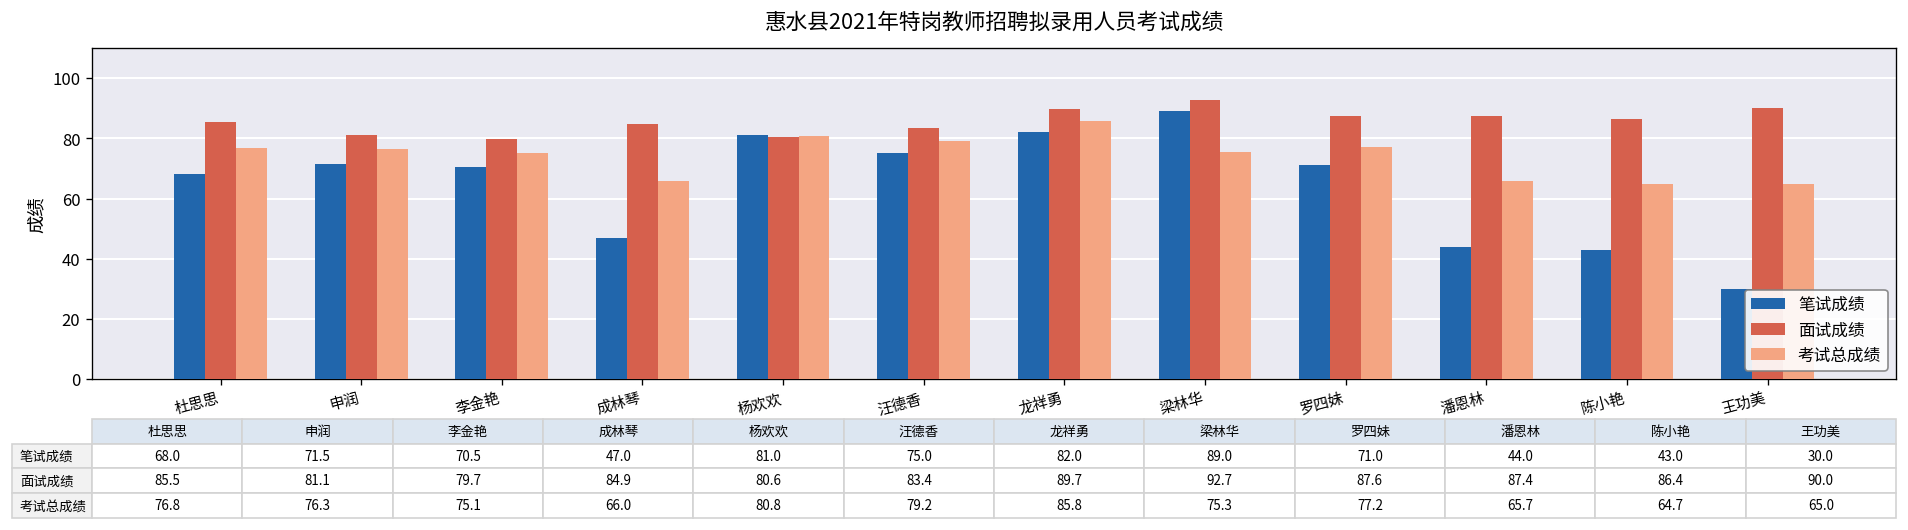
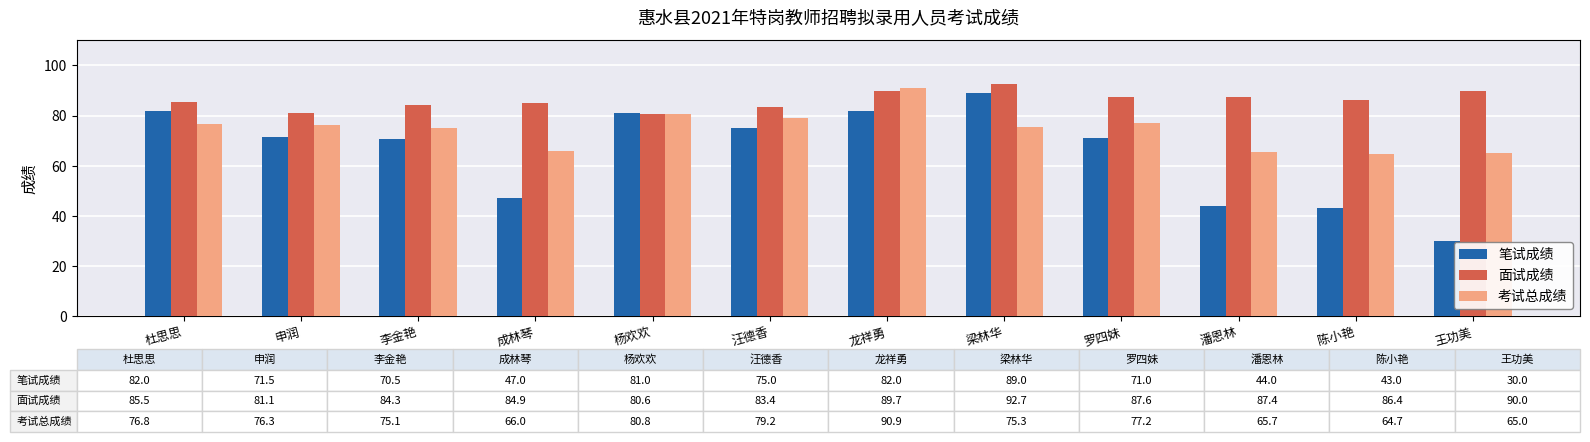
  {
    "笔试成绩": {
-     "杜思思": 68.0
+     "杜思思": 82.0
    },
    "面试成绩": {
-     "李金艳": 79.7
+     "李金艳": 84.3
    },
    "考试总成绩": {
-     "龙祥勇": 85.8
+     "龙祥勇": 90.9
    }
  }
